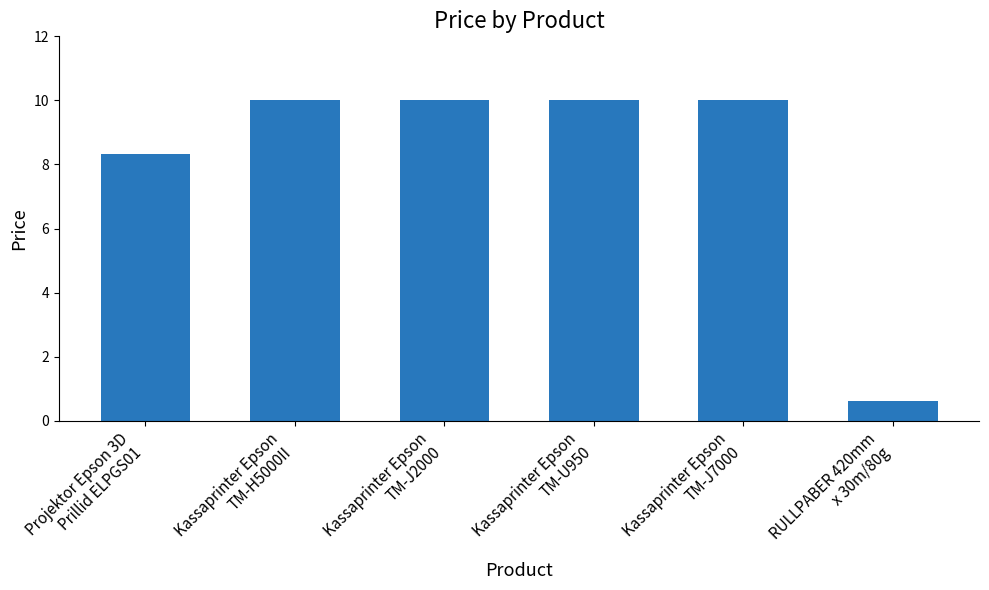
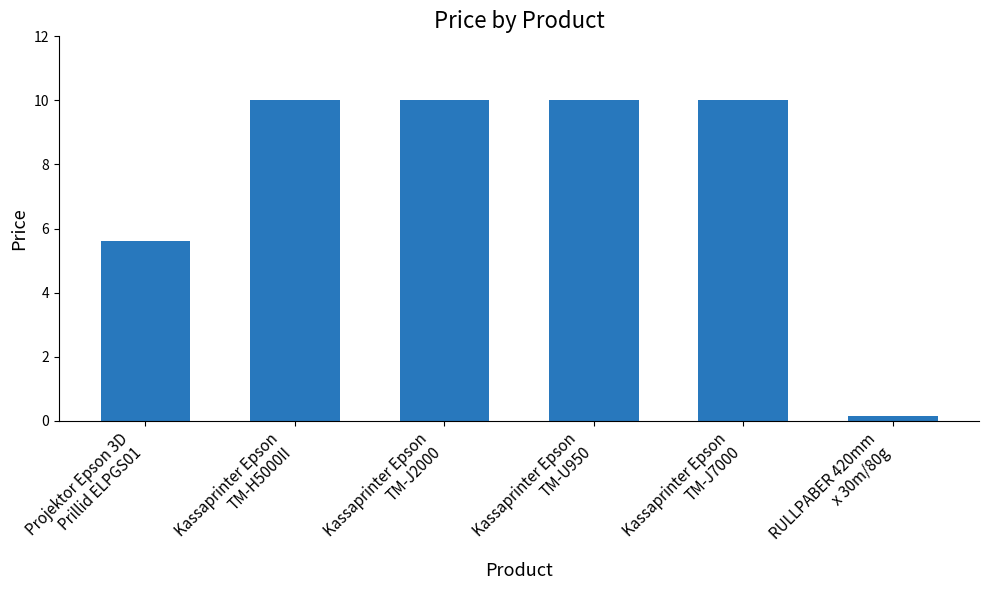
  {
-   "Projektor Epson 3D Prillid ELPGS01": 8.3,
+   "Projektor Epson 3D Prillid ELPGS01": 5.6,
    "Kassaprinter Epson TM-H5000II": 10.0,
    "Kassaprinter Epson TM-J2000": 10.0,
    "Kassaprinter Epson TM-U950": 10.0,
    "Kassaprinter Epson TM-J7000": 10.0,
-   "RULLPABER 420mm x 30m/80g": 0.6
+   "RULLPABER 420mm x 30m/80g": 0.1
  }
